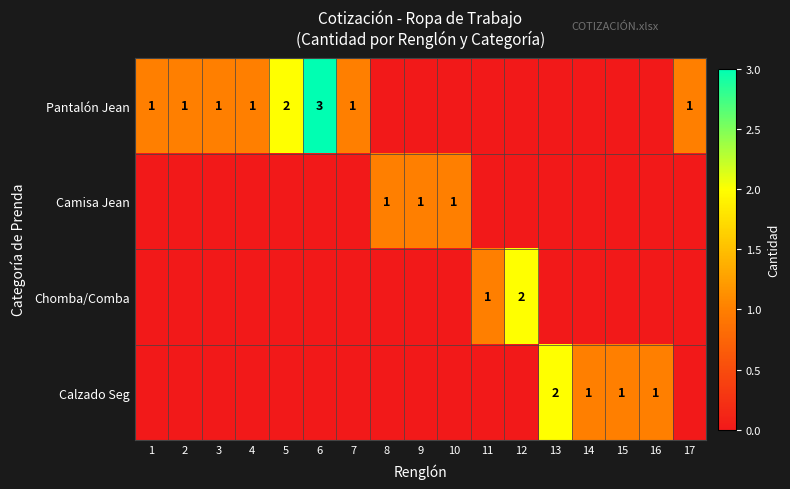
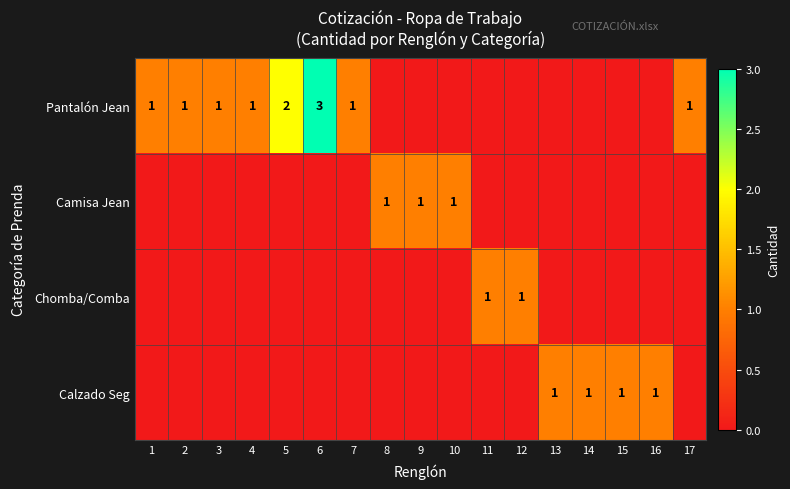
  {
    "Pantalón Jean": {
      "1": 1,
      "2": 1,
      "3": 1,
      "4": 1,
      "5": 2,
      "6": 3,
      "7": 1,
      "17": 1
    },
    "Camisa Jean": {
      "8": 1,
      "9": 1,
      "10": 1
    },
    "Chomba/Comba": {
      "11": 1,
-     "12": 2
+     "12": 1
    },
    "Calzado Seg": {
-     "13": 2,
+     "13": 1,
      "14": 1,
      "15": 1,
      "16": 1
    }
  }
